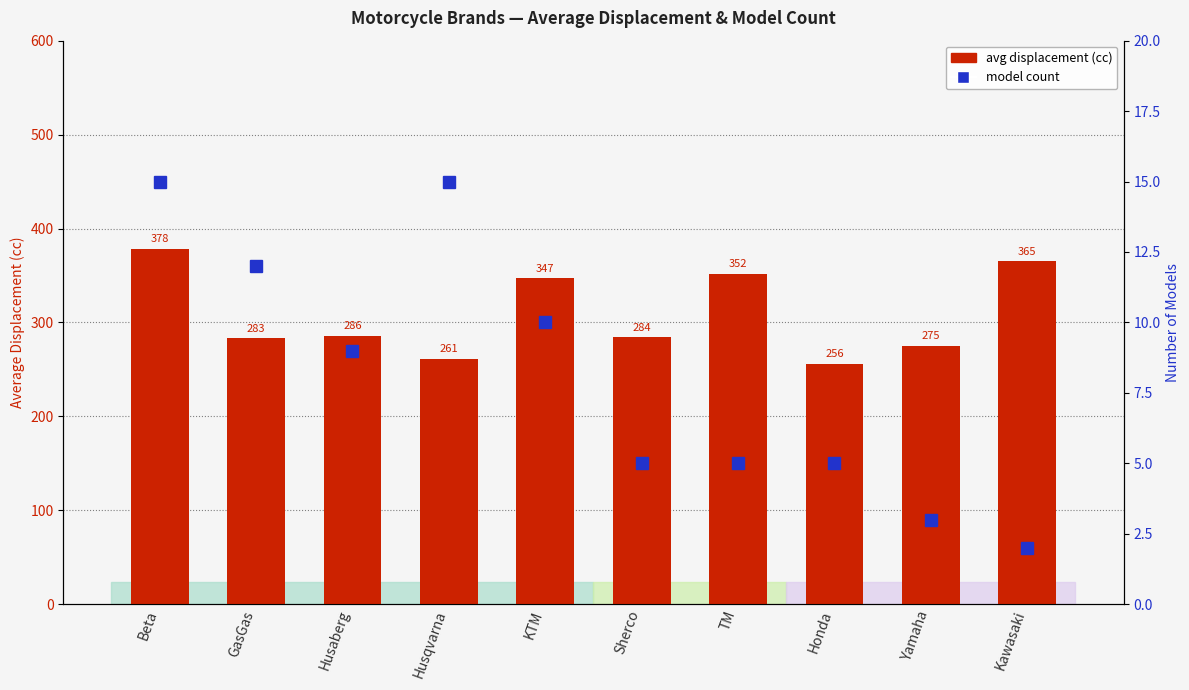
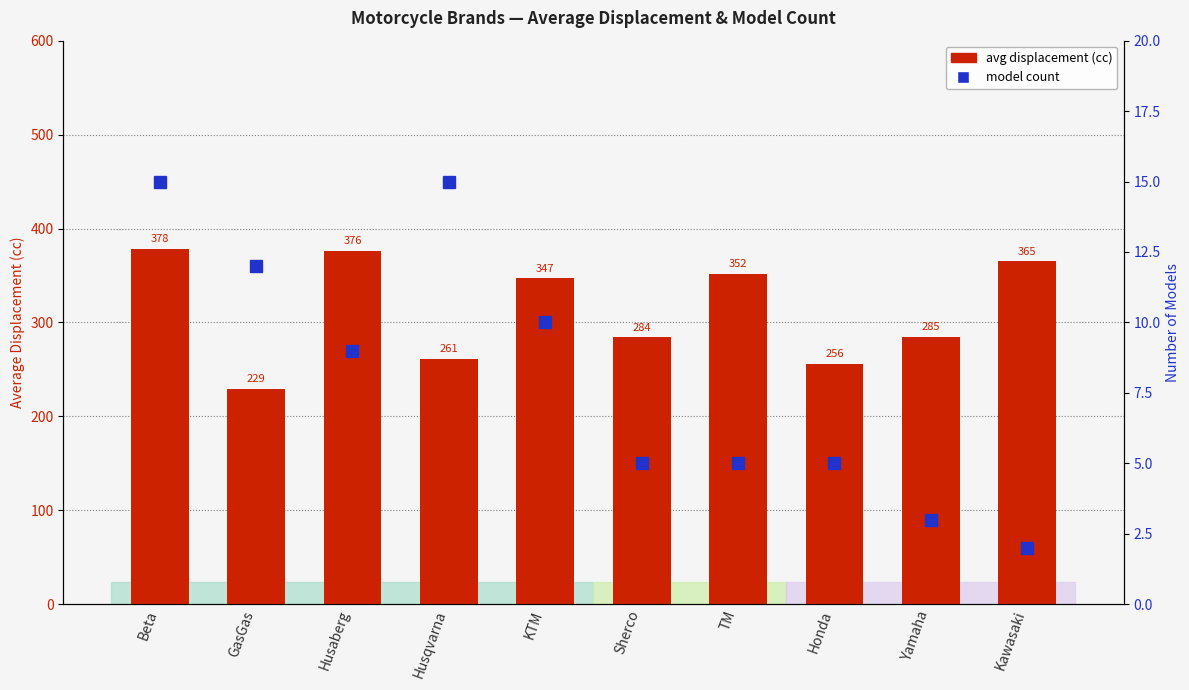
  {
    "avg displacement (cc)": {
      "Beta": 378,
-     "GasGas": 283,
-     "Husaberg": 286,
+     "GasGas": 229,
+     "Husaberg": 376,
      "Husqvarna": 261,
      "KTM": 347,
      "Sherco": 284,
      "TM": 352,
      "Honda": 256,
-     "Yamaha": 275,
+     "Yamaha": 285,
      "Kawasaki": 365
    }
  }
